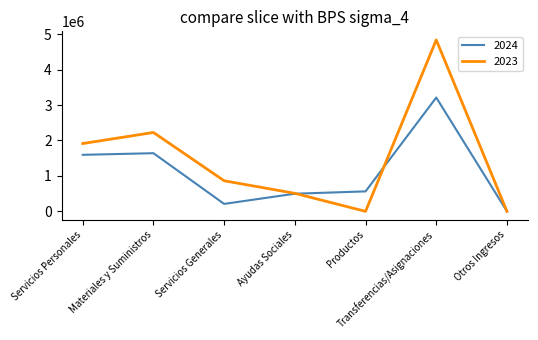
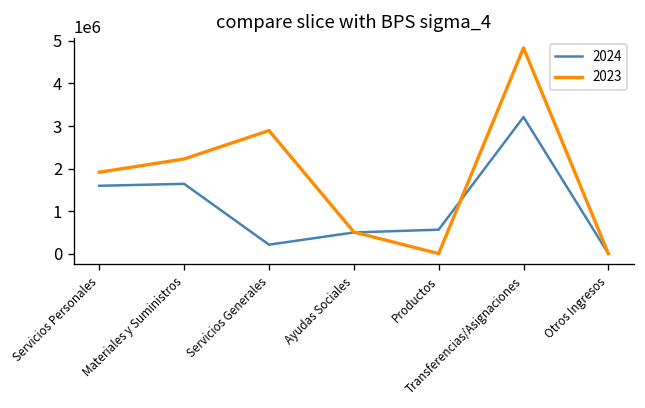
  {
    "2024": {
      "Servicios Personales": 1600000,
      "Materiales y Suministros": 1600000,
      "Servicios Generales": 200000,
      "Productos": 600000,
      "Transferencias/Asignaciones": 3200000
    },
    "2023": {
      "Servicios Personales": 1900000,
      "Materiales y Suministros": 2200000,
-     "Servicios Generales": 900000,
+     "Servicios Generales": 2900000,
      "Productos": 0,
      "Transferencias/Asignaciones": 4800000
    }
  }
